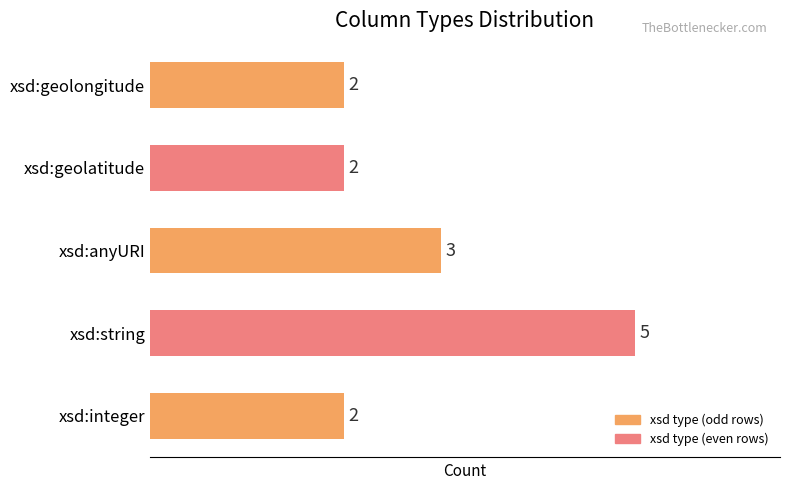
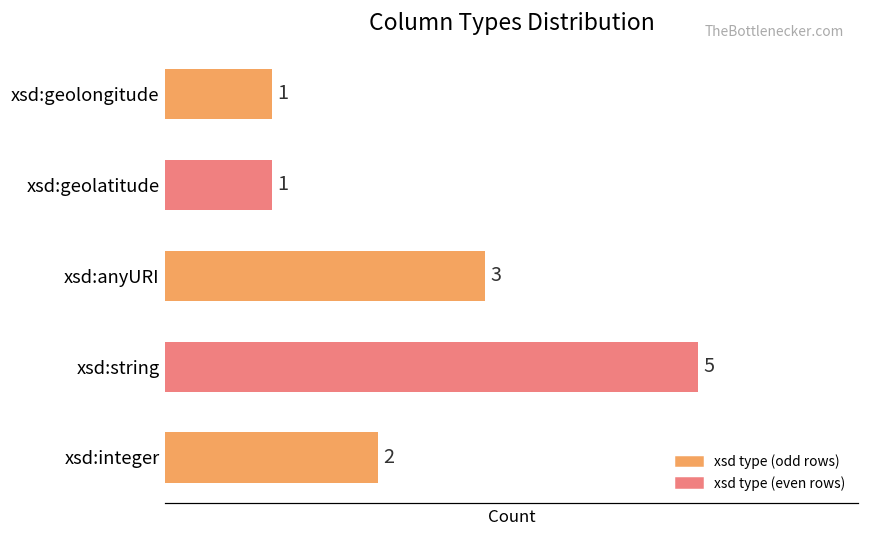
  {
-   "xsd:geolongitude": 2,
-   "xsd:geolatitude": 2,
+   "xsd:geolongitude": 1,
+   "xsd:geolatitude": 1,
    "xsd:anyURI": 3,
    "xsd:string": 5,
    "xsd:integer": 2
  }
